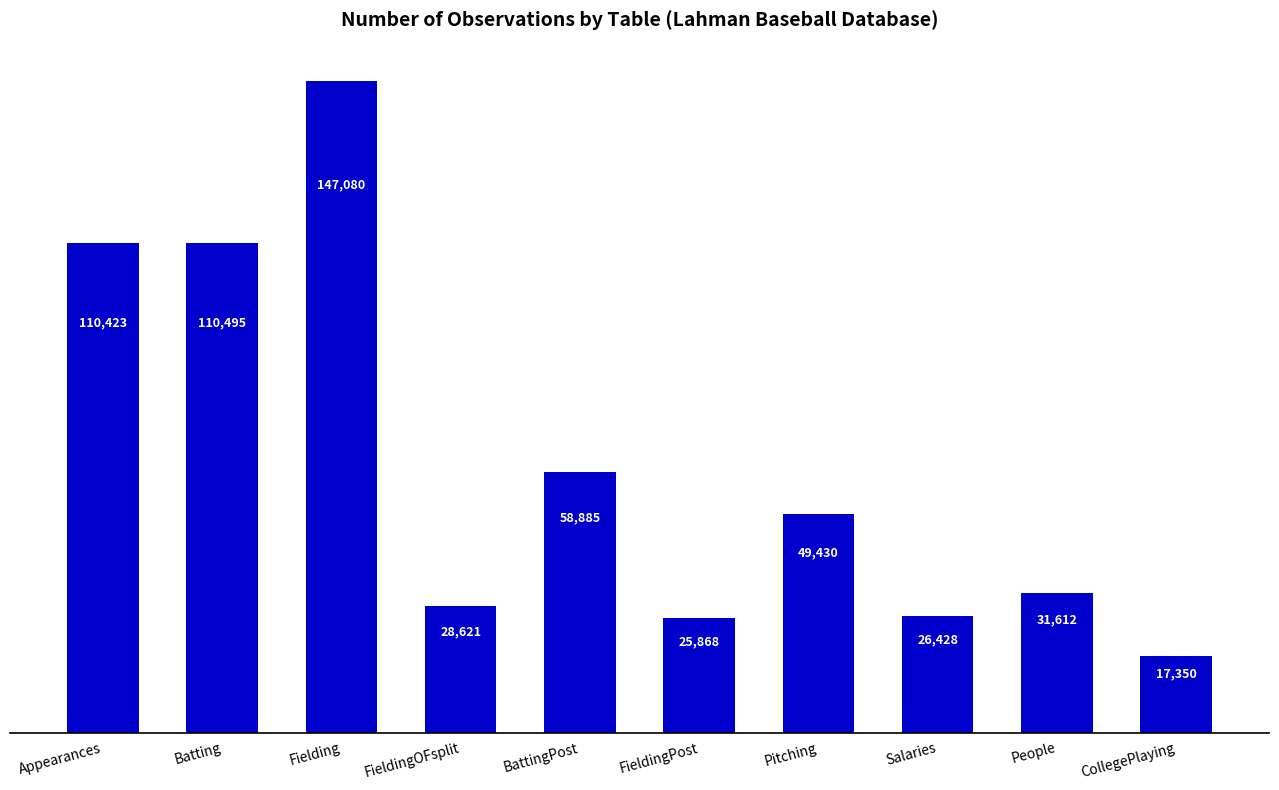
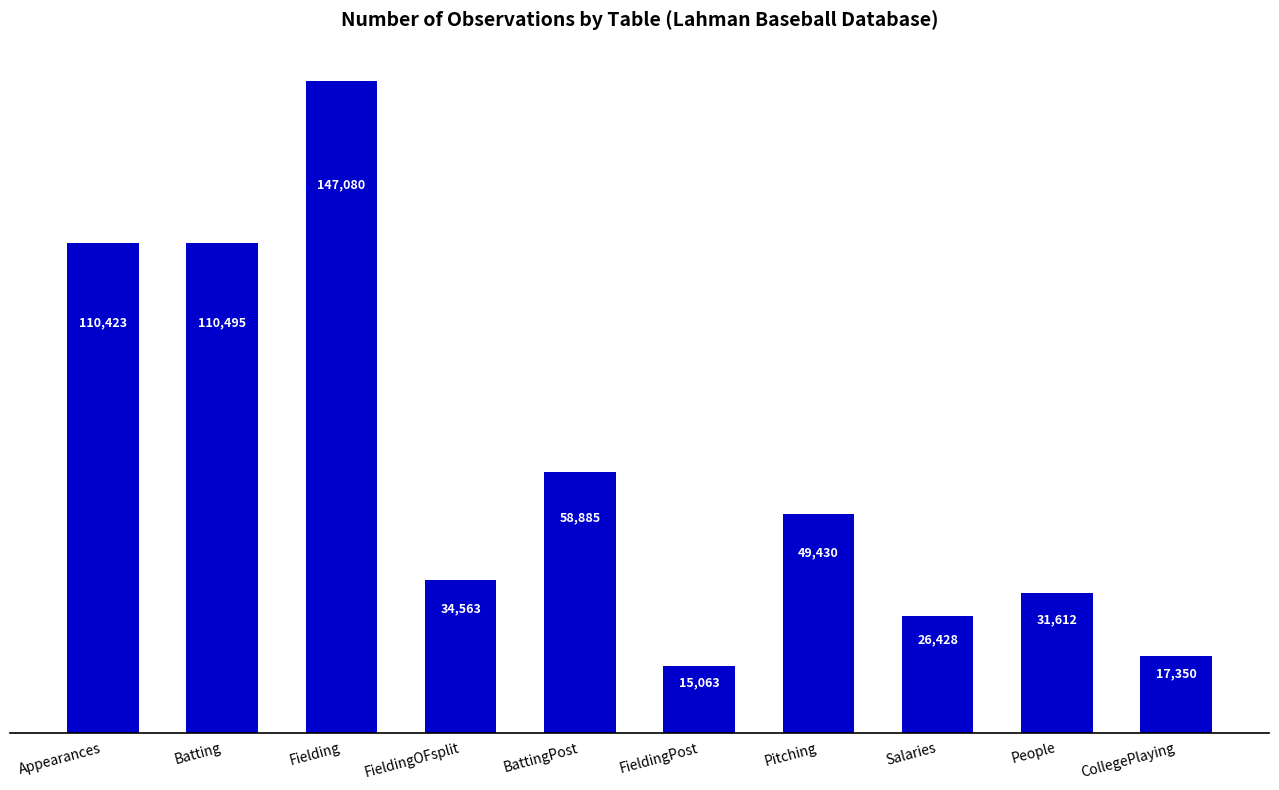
  {
    "Appearances": "110,423",
    "Batting": "110,495",
    "Fielding": "147,080",
-   "FieldingOFsplit": "28,621",
+   "FieldingOFsplit": "34,563",
    "BattingPost": "58,885",
-   "FieldingPost": "25,868",
+   "FieldingPost": "15,063",
    "Pitching": "49,430",
    "Salaries": "26,428",
    "People": "31,612",
    "CollegePlaying": "17,350"
  }
